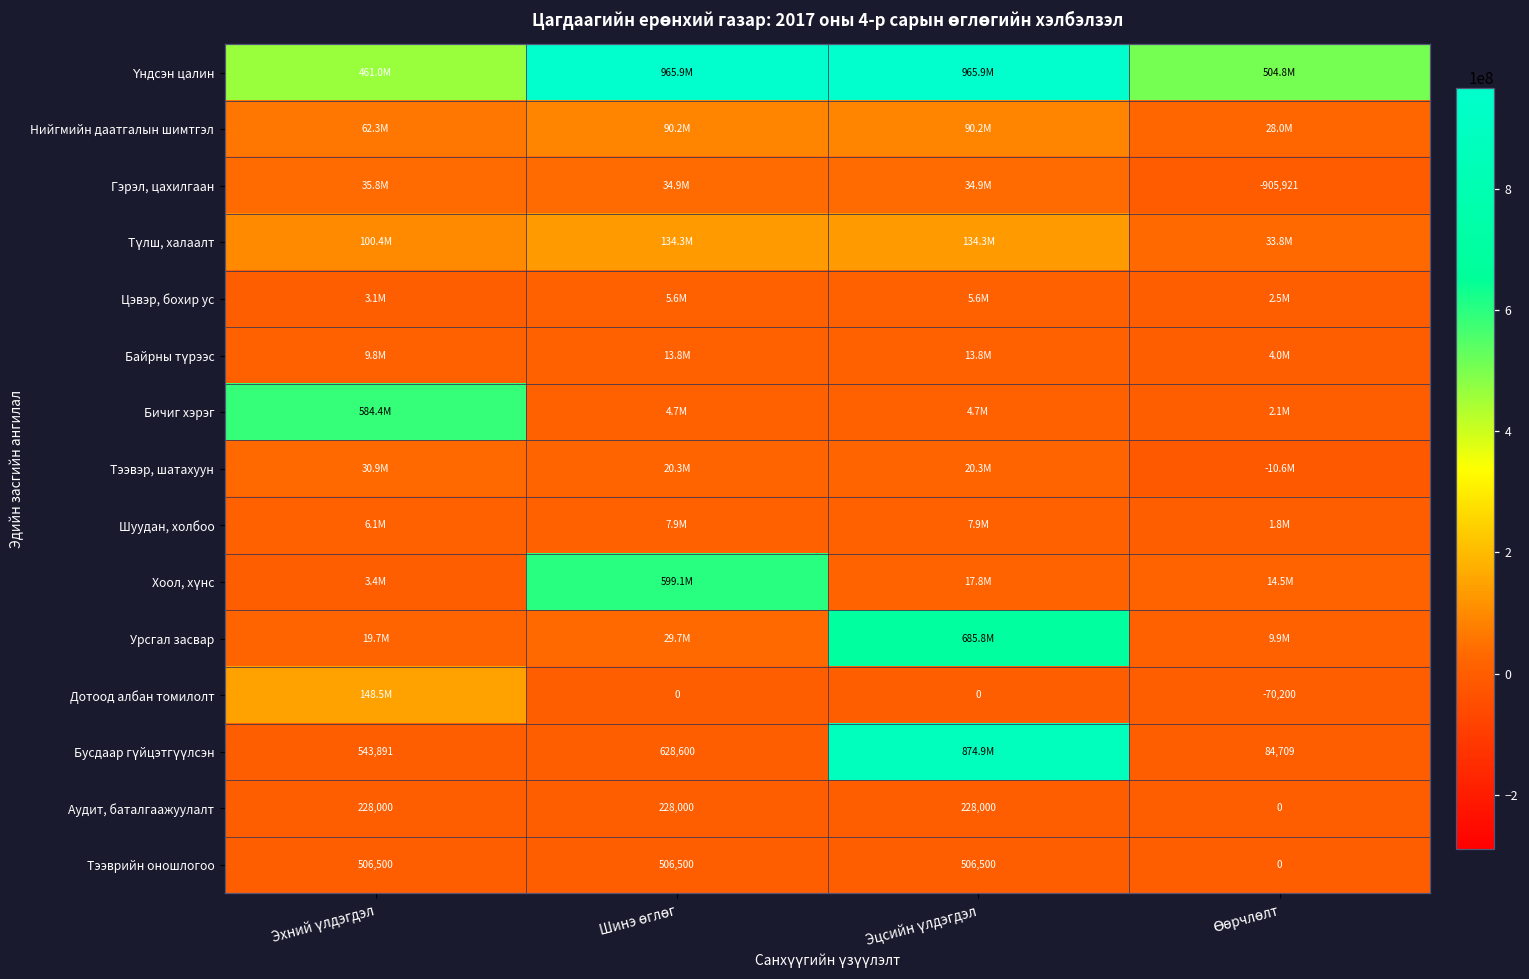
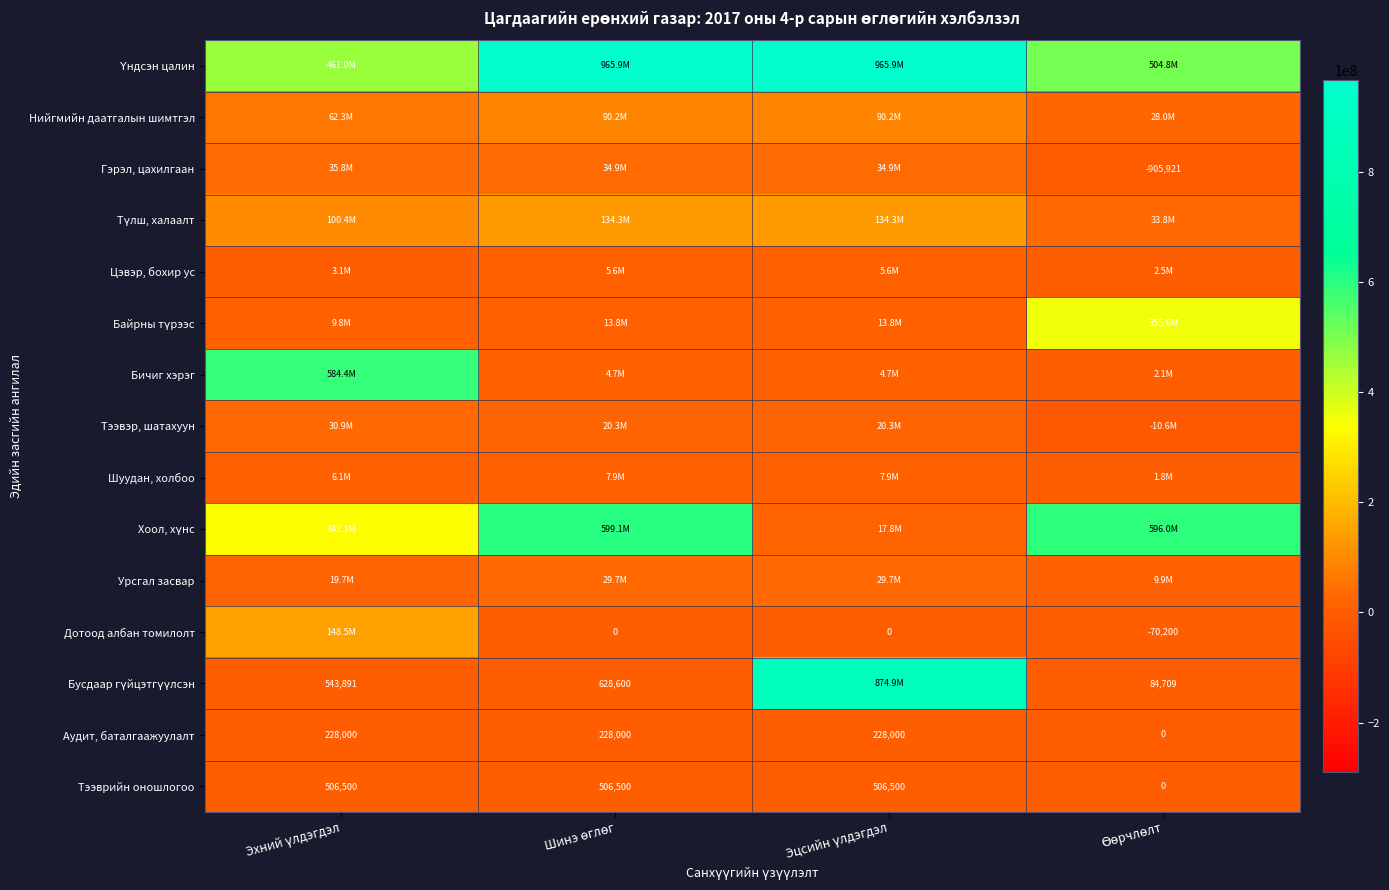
  {
    "Үндсэн цалин": {
      "Эхний үлдэгдэл": "461.0M",
      "Шинэ өглөг": "965.9M",
      "Эцсийн үлдэгдэл": "965.9M",
      "Өөрчлөлт": "504.8M"
    },
    "Нийгмийн даатгалын шимтгэл": {
      "Эхний үлдэгдэл": "62.3M",
      "Шинэ өглөг": "90.2M",
      "Эцсийн үлдэгдэл": "90.2M",
      "Өөрчлөлт": "28.0M"
    },
    "Гэрэл, цахилгаан": {
      "Эхний үлдэгдэл": "35.8M",
      "Шинэ өглөг": "34.9M",
      "Эцсийн үлдэгдэл": "34.9M",
      "Өөрчлөлт": "-905,921"
    },
    "Түлш, халаалт": {
      "Эхний үлдэгдэл": "100.4M",
      "Шинэ өглөг": "134.3M",
      "Эцсийн үлдэгдэл": "134.3M",
      "Өөрчлөлт": "33.8M"
    },
    "Цэвэр, бохир ус": {
      "Эхний үлдэгдэл": "3.1M",
      "Шинэ өглөг": "5.6M",
      "Эцсийн үлдэгдэл": "5.6M",
      "Өөрчлөлт": "2.5M"
    },
    "Байрны түрээс": {
      "Эхний үлдэгдэл": "9.8M",
      "Шинэ өглөг": "13.8M",
      "Эцсийн үлдэгдэл": "13.8M",
-     "Өөрчлөлт": "4.0M"
+     "Өөрчлөлт": "355.6M"
    },
    "Бичиг хэрэг": {
      "Эхний үлдэгдэл": "584.4M",
      "Шинэ өглөг": "4.7M",
      "Эцсийн үлдэгдэл": "4.7M",
      "Өөрчлөлт": "2.1M"
    },
    "Тээвэр, шатахуун": {
      "Эхний үлдэгдэл": "30.9M",
      "Шинэ өглөг": "20.3M",
      "Эцсийн үлдэгдэл": "20.3M",
      "Өөрчлөлт": "-10.6M"
    },
    "Шуудан, холбоо": {
      "Эхний үлдэгдэл": "6.1M",
      "Шинэ өглөг": "7.9M",
      "Эцсийн үлдэгдэл": "7.9M",
      "Өөрчлөлт": "1.8M"
    },
    "Хоол, хүнс": {
-     "Эхний үлдэгдэл": "3.4M",
+     "Эхний үлдэгдэл": "342.1M",
      "Шинэ өглөг": "599.1M",
      "Эцсийн үлдэгдэл": "17.8M",
-     "Өөрчлөлт": "14.5M"
+     "Өөрчлөлт": "596.0M"
    },
    "Урсгал засвар": {
      "Эхний үлдэгдэл": "19.7M",
      "Шинэ өглөг": "29.7M",
-     "Эцсийн үлдэгдэл": "685.8M",
+     "Эцсийн үлдэгдэл": "29.7M",
      "Өөрчлөлт": "9.9M"
    },
    "Дотоод албан томилолт": {
      "Эхний үлдэгдэл": "148.5M",
      "Шинэ өглөг": "0",
      "Эцсийн үлдэгдэл": "0",
      "Өөрчлөлт": "-70,200"
    },
    "Бусдаар гүйцэтгүүлсэн": {
      "Эхний үлдэгдэл": "543,891",
      "Шинэ өглөг": "628,600",
      "Эцсийн үлдэгдэл": "874.9M",
      "Өөрчлөлт": "84,709"
    },
    "Аудит, баталгаажуулалт": {
      "Эхний үлдэгдэл": "228,000",
      "Шинэ өглөг": "228,000",
      "Эцсийн үлдэгдэл": "228,000",
      "Өөрчлөлт": "0"
    },
    "Тээврийн оношлогоо": {
      "Эхний үлдэгдэл": "506,500",
      "Шинэ өглөг": "506,500",
      "Эцсийн үлдэгдэл": "506,500",
      "Өөрчлөлт": "0"
    }
  }
